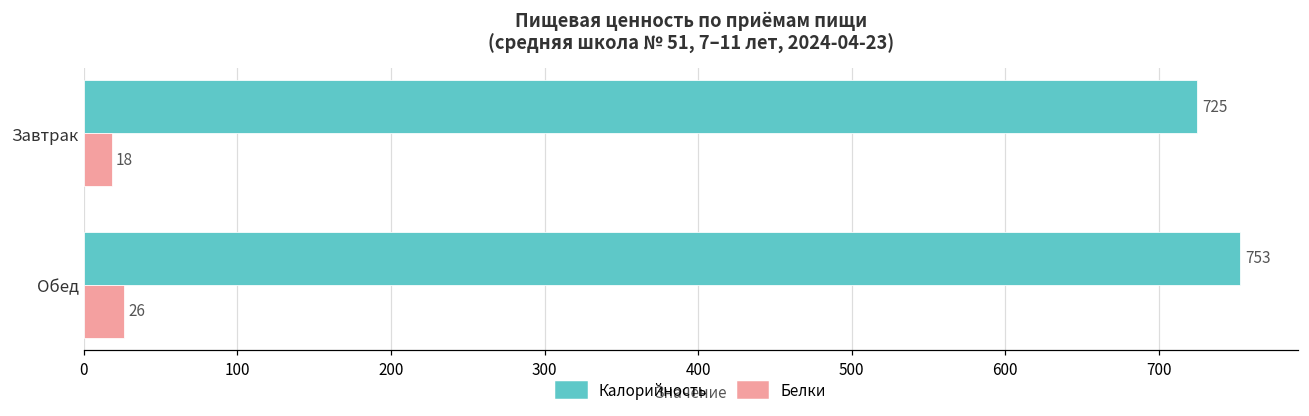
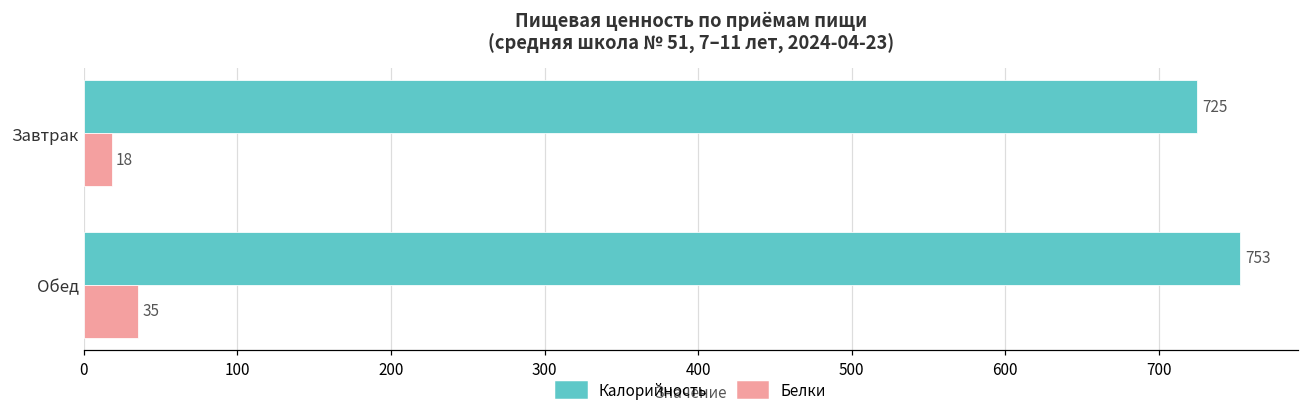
  {
    "Калорийность": {
      "Завтрак": 725,
      "Обед": 753
    },
    "Белки": {
      "Завтрак": 18,
-     "Обед": 26
+     "Обед": 35
    }
  }
